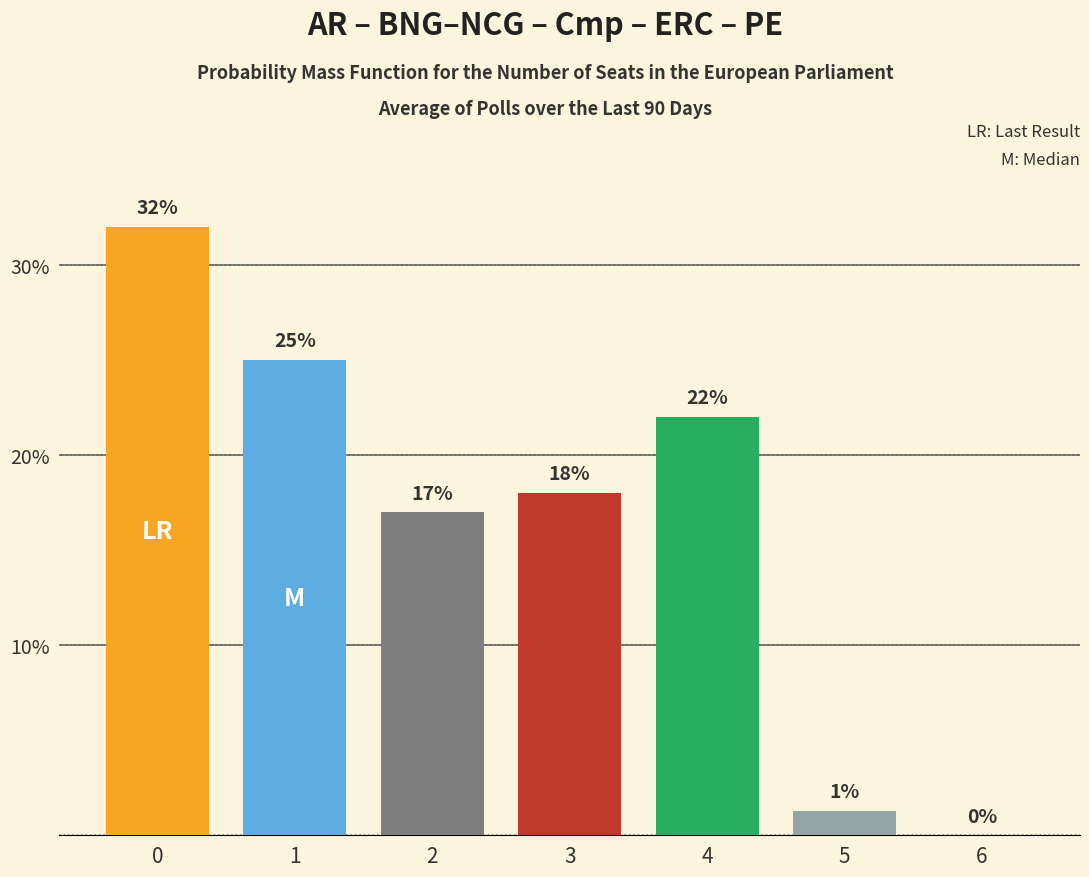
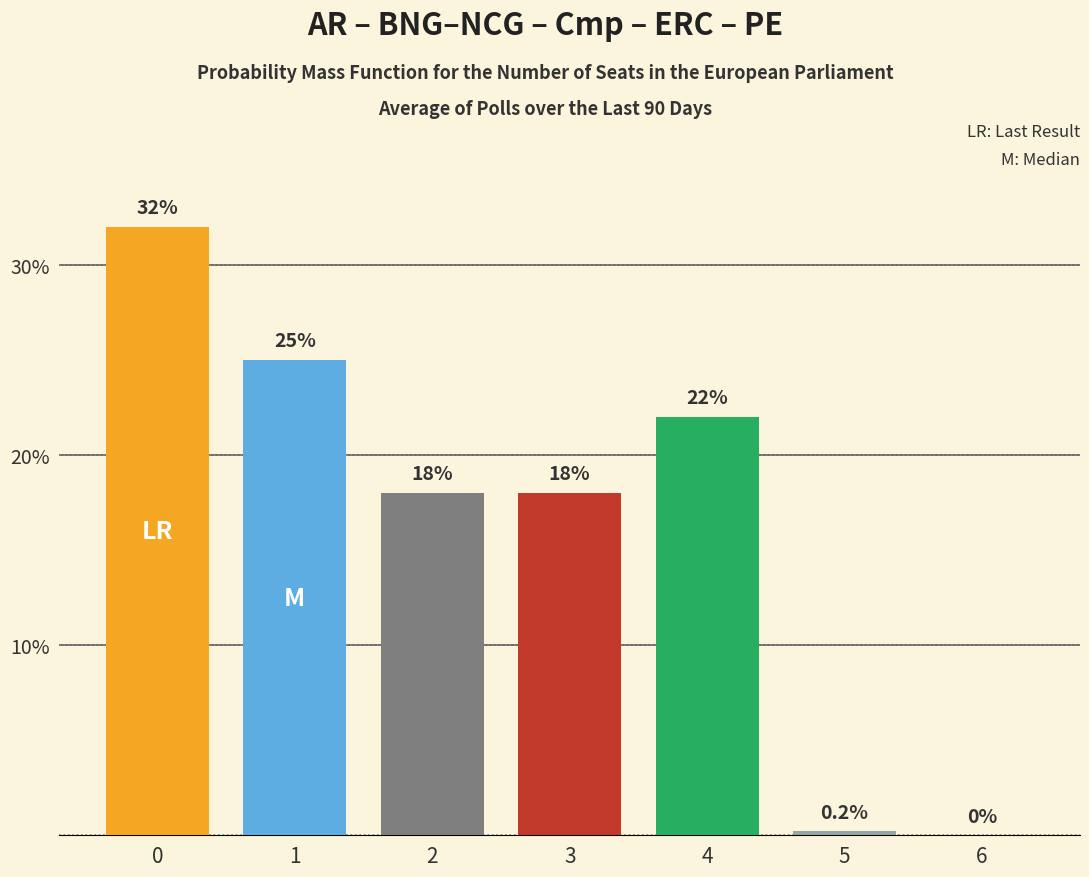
  {
    "0": "32%",
    "1": "25%",
-   "2": "17%",
+   "2": "18%",
    "3": "18%",
    "4": "22%",
-   "5": "1%",
+   "5": "0.2%",
    "6": "0%"
  }
